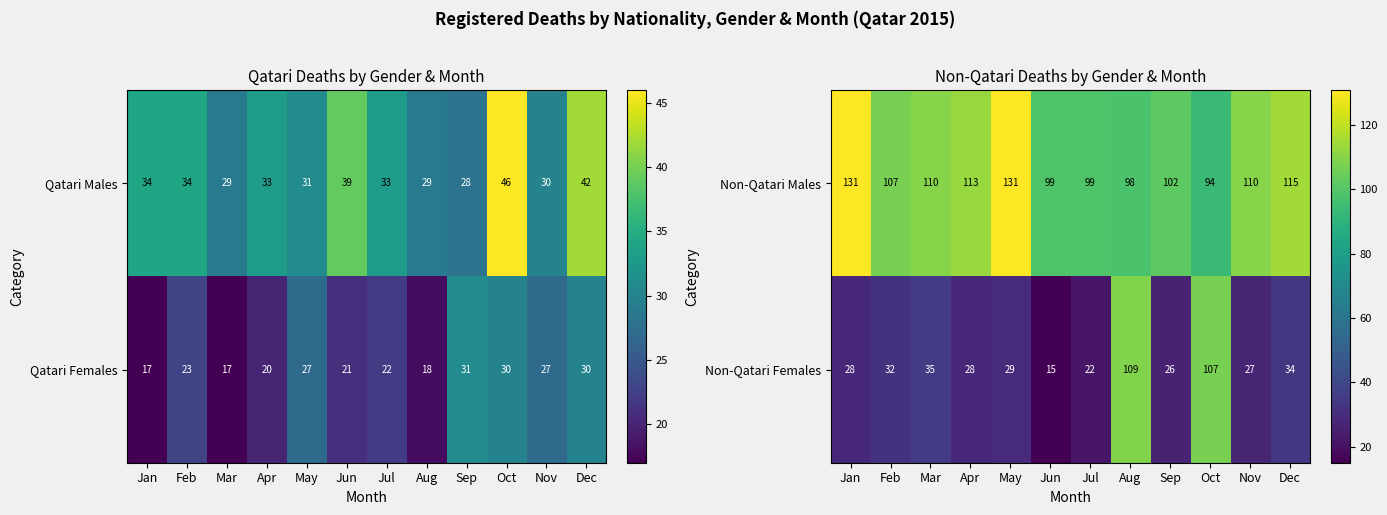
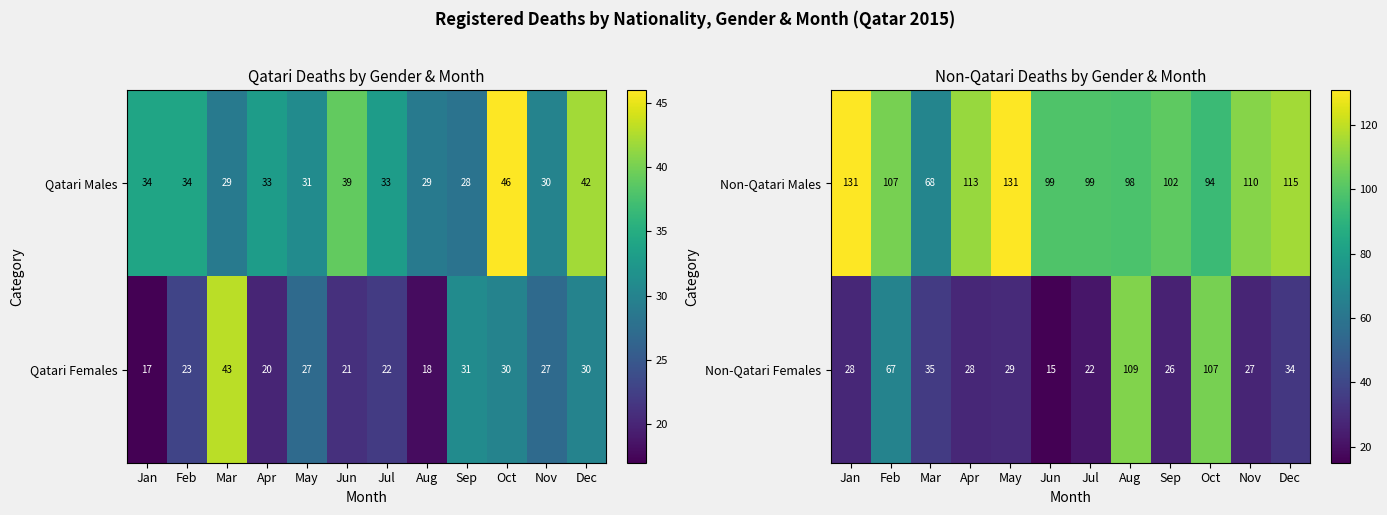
  {
    "Qatari Deaths by Gender & Month": {
      "Qatari Males": {
        "Jan": 34,
        "Feb": 34,
        "Mar": 29,
        "Apr": 33,
        "May": 31,
        "Jun": 39,
        "Jul": 33,
        "Aug": 29,
        "Sep": 28,
        "Oct": 46,
        "Nov": 30,
        "Dec": 42
      },
      "Qatari Females": {
        "Jan": 17,
        "Feb": 23,
-       "Mar": 17,
+       "Mar": 43,
        "Apr": 20,
        "May": 27,
        "Jun": 21,
        "Jul": 22,
        "Aug": 18,
        "Sep": 31,
        "Oct": 30,
        "Nov": 27,
        "Dec": 30
      }
    },
    "Non-Qatari Deaths by Gender & Month": {
      "Non-Qatari Males": {
        "Jan": 131,
        "Feb": 107,
-       "Mar": 110,
+       "Mar": 68,
        "Apr": 113,
        "May": 131,
        "Jun": 99,
        "Jul": 99,
        "Aug": 98,
        "Sep": 102,
        "Oct": 94,
        "Nov": 110,
        "Dec": 115
      },
      "Non-Qatari Females": {
        "Jan": 28,
-       "Feb": 32,
+       "Feb": 67,
        "Mar": 35,
        "Apr": 28,
        "May": 29,
        "Jun": 15,
        "Jul": 22,
        "Aug": 109,
        "Sep": 26,
        "Oct": 107,
        "Nov": 27,
        "Dec": 34
      }
    }
  }
